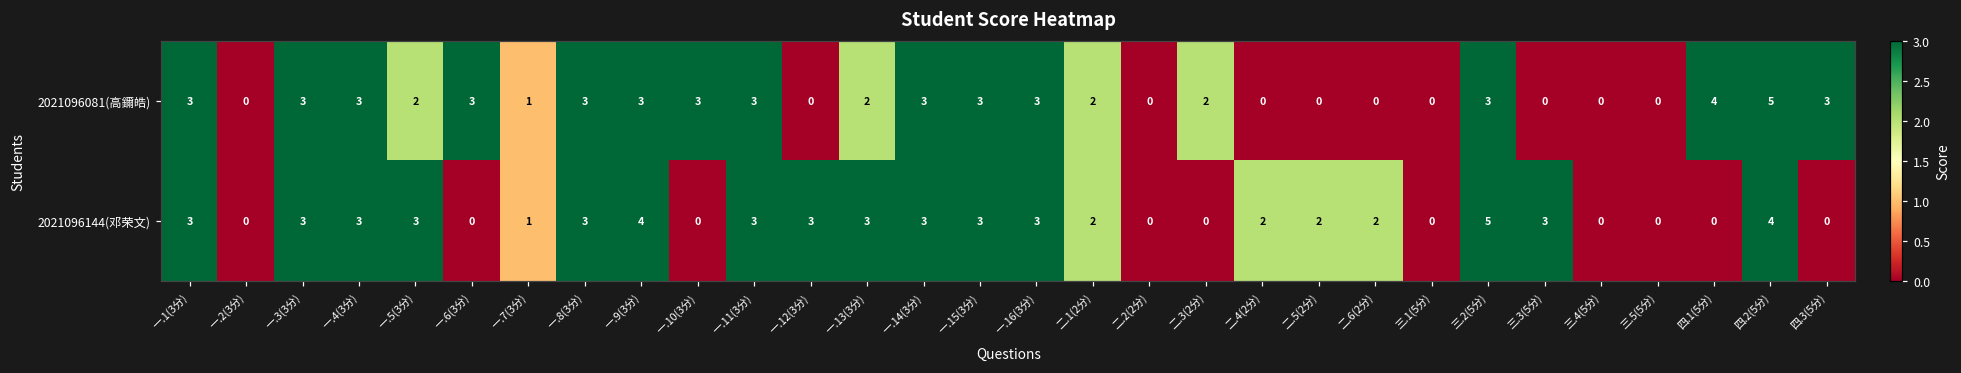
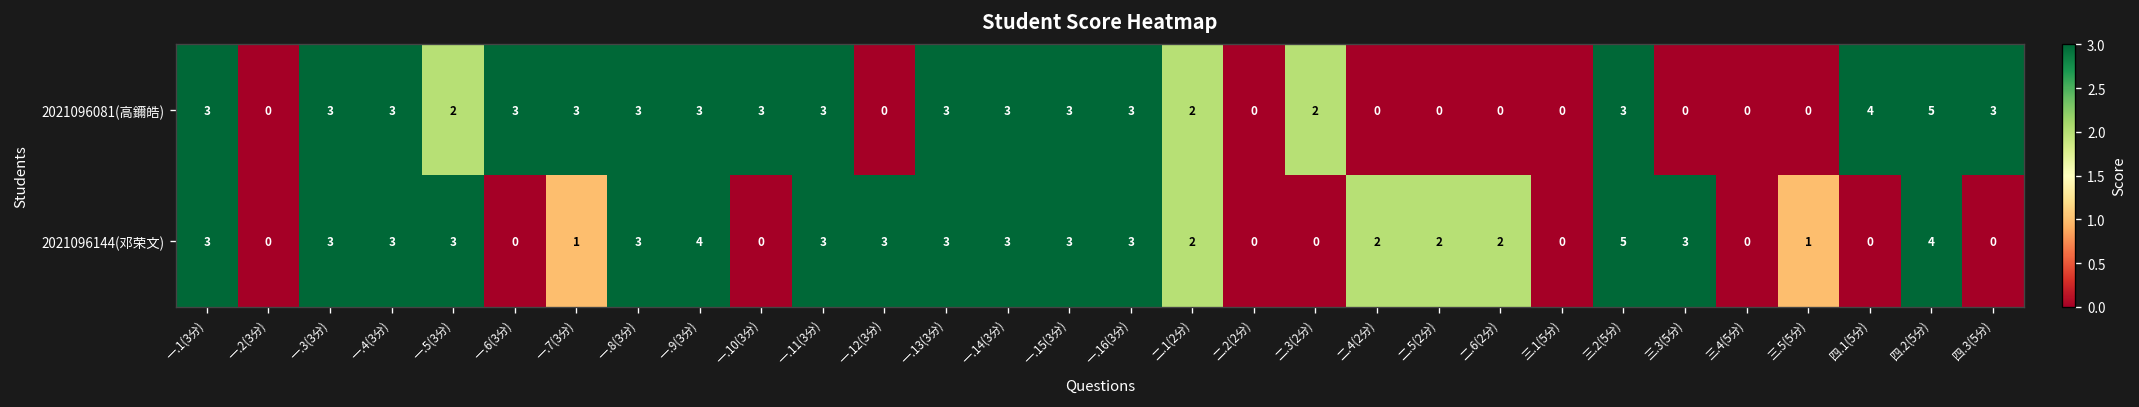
  {
    "2021096081(高鑈皓)": {
      "一.1(3分)": 3,
      "一.2(3分)": 0,
      "一.3(3分)": 3,
      "一.4(3分)": 3,
      "一.5(3分)": 2,
      "一.6(3分)": 3,
-     "一.7(3分)": 1,
+     "一.7(3分)": 3,
      "一.8(3分)": 3,
      "一.9(3分)": 3,
      "一.10(3分)": 3,
      "一.11(3分)": 3,
      "一.12(3分)": 0,
-     "一.13(3分)": 2,
+     "一.13(3分)": 3,
      "一.14(3分)": 3,
      "一.15(3分)": 3,
      "一.16(3分)": 3,
      "二.1(2分)": 2,
      "二.2(2分)": 0,
      "二.3(2分)": 2,
      "二.4(2分)": 0,
      "二.5(2分)": 0,
      "二.6(2分)": 0,
      "三.1(5分)": 0,
      "三.2(5分)": 3,
      "三.3(5分)": 0,
      "三.4(5分)": 0,
      "三.5(5分)": 0,
      "四.1(5分)": 4,
      "四.2(5分)": 5,
      "四.3(5分)": 3
    },
    "2021096144(邓荣文)": {
      "一.1(3分)": 3,
      "一.2(3分)": 0,
      "一.3(3分)": 3,
      "一.4(3分)": 3,
      "一.5(3分)": 3,
      "一.6(3分)": 0,
      "一.7(3分)": 1,
      "一.8(3分)": 3,
      "一.9(3分)": 4,
      "一.10(3分)": 0,
      "一.11(3分)": 3,
      "一.12(3分)": 3,
      "一.13(3分)": 3,
      "一.14(3分)": 3,
      "一.15(3分)": 3,
      "一.16(3分)": 3,
      "二.1(2分)": 2,
      "二.2(2分)": 0,
      "二.3(2分)": 0,
      "二.4(2分)": 2,
      "二.5(2分)": 2,
      "二.6(2分)": 2,
      "三.1(5分)": 0,
      "三.2(5分)": 5,
      "三.3(5分)": 3,
      "三.4(5分)": 0,
-     "三.5(5分)": 0,
+     "三.5(5分)": 1,
      "四.1(5分)": 0,
      "四.2(5分)": 4,
      "四.3(5分)": 0
    }
  }
